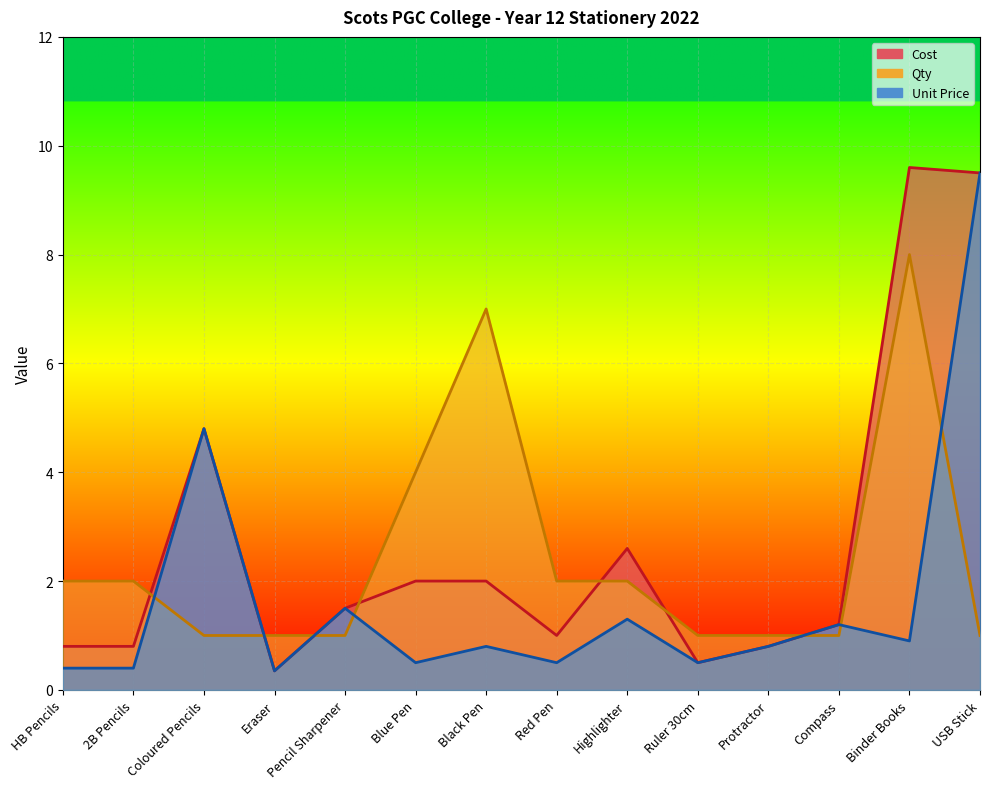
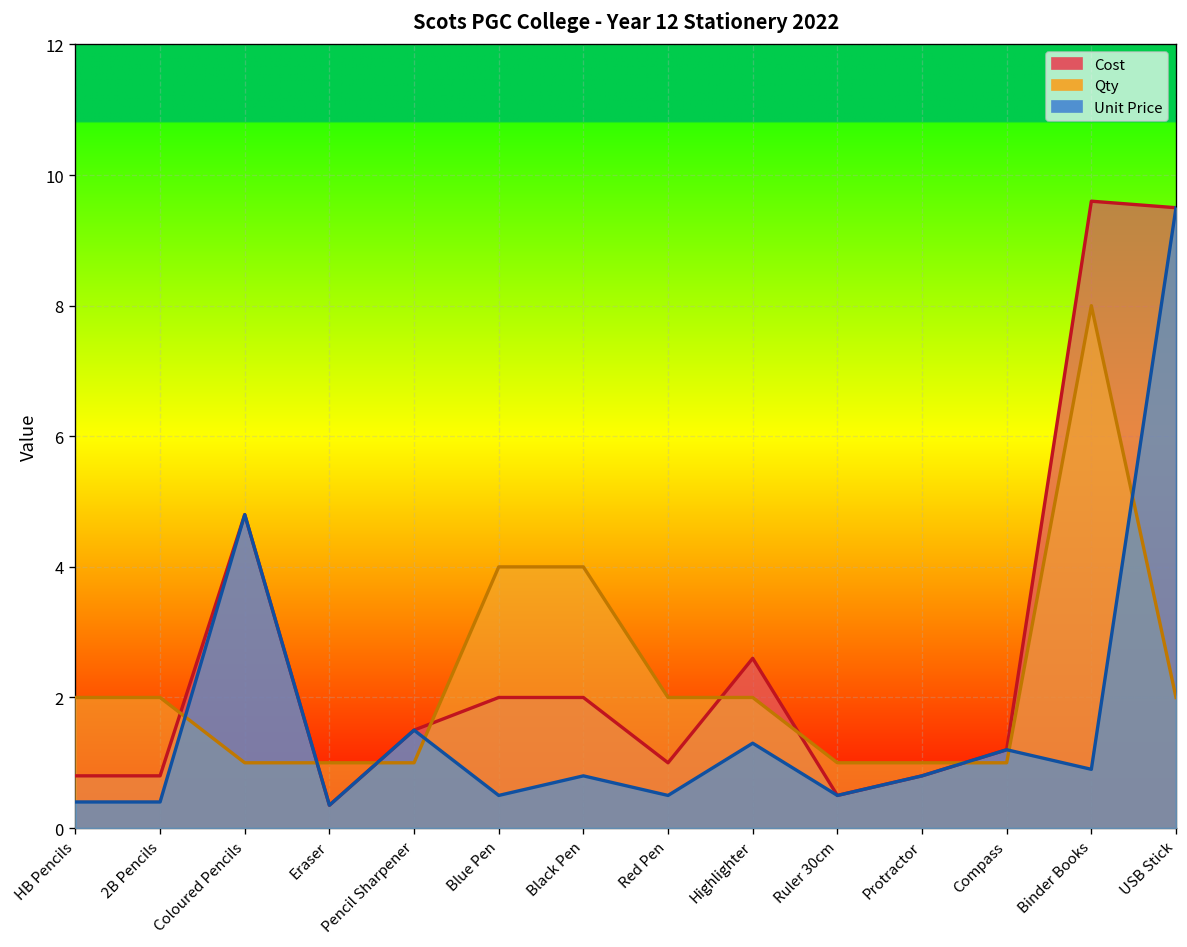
  {
    "Cost": {
      "HB Pencils": 0.8,
      "2B Pencils": 0.8,
      "Blue Pen": 2,
      "Black Pen": 2,
      "Red Pen": 1,
      "Highlighter": 2.6,
      "Binder Books": 9.6
    },
    "Qty": {
      "HB Pencils": 2,
      "2B Pencils": 2,
      "Coloured Pencils": 1,
      "Eraser": 1,
      "Pencil Sharpener": 1,
      "Blue Pen": 4,
-     "Black Pen": 7,
+     "Black Pen": 4,
      "Red Pen": 2,
      "Highlighter": 2,
      "Ruler 30cm": 1,
      "Protractor": 1,
      "Compass": 1,
      "Binder Books": 8,
-     "USB Stick": 1
+     "USB Stick": 2
    },
    "Unit Price": {
      "HB Pencils": 0.4,
      "2B Pencils": 0.4,
      "Blue Pen": 0.5,
      "Black Pen": 0.8,
      "Red Pen": 0.5,
      "Highlighter": 1.3,
      "Binder Books": 0.9
    }
  }
